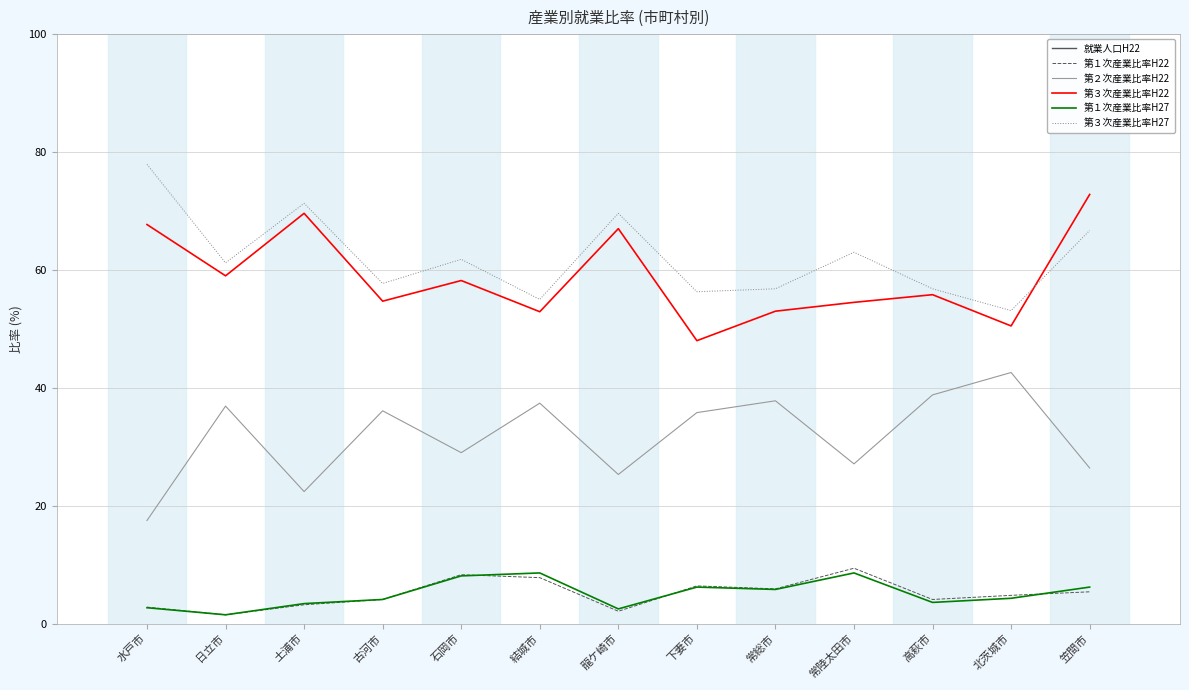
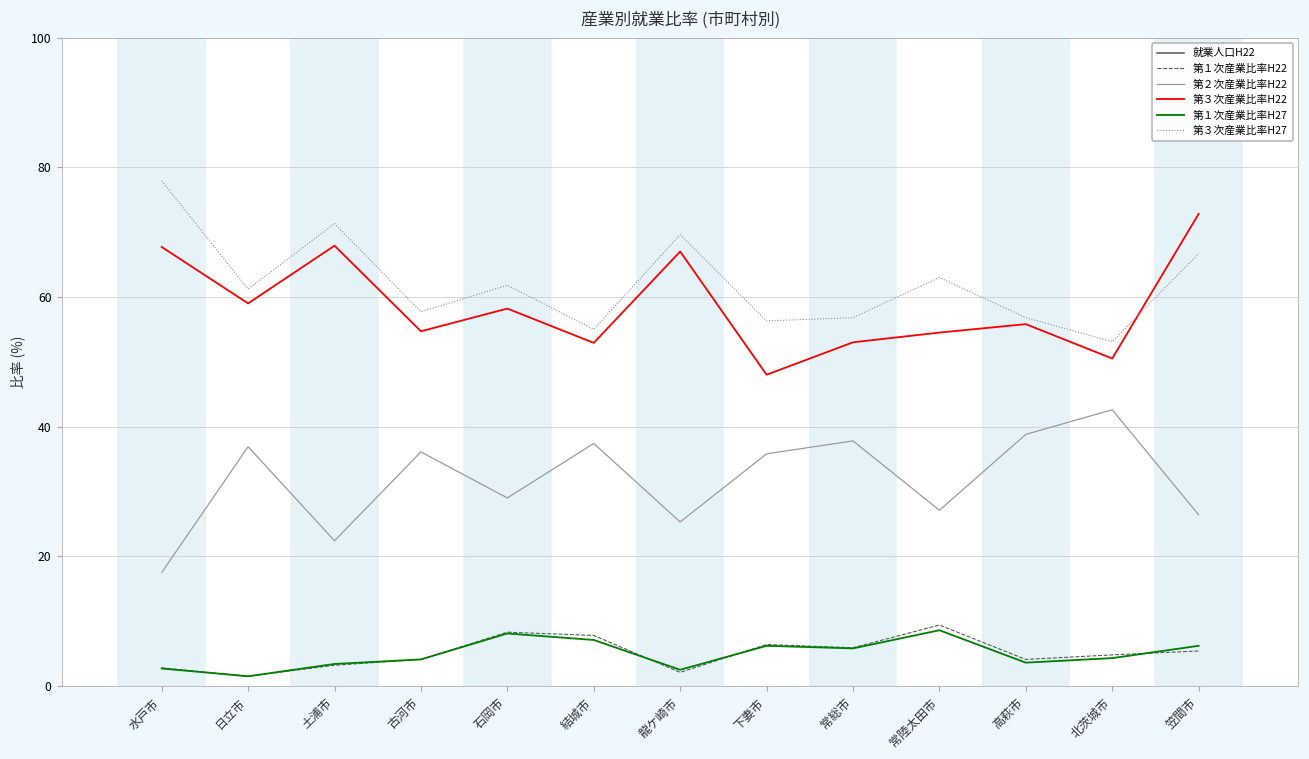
  {
    "第３次産業比率H22": {
      "水戸市": 68,
      "日立市": 59,
-     "土浦市": 70,
+     "土浦市": 68,
      "古河市": 55,
      "石岡市": 58,
      "結城市": 53,
      "龍ケ崎市": 67,
      "下妻市": 48,
      "常総市": 53,
      "常陸太田市": 55,
      "高萩市": 56,
      "北茨城市": 51,
      "笠間市": 73
    },
    "第１次産業比率H27": {
-     "結城市": 9,
+     "結城市": 7,
      "常陸太田市": 9,
      "高萩市": 4,
      "北茨城市": 4,
      "笠間市": 6
    }
  }
